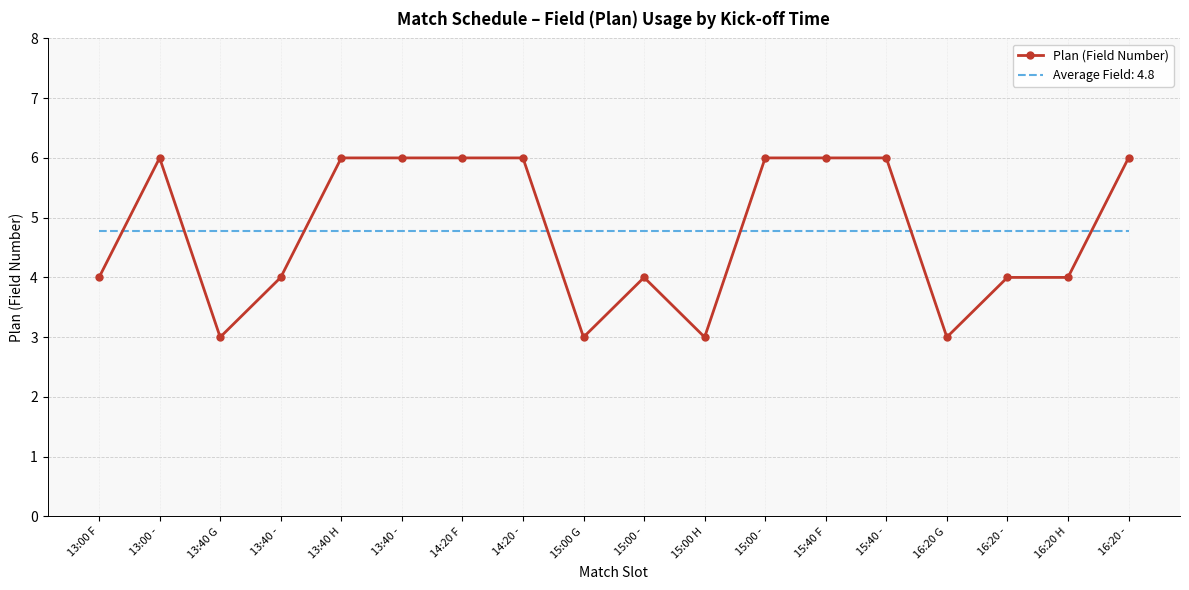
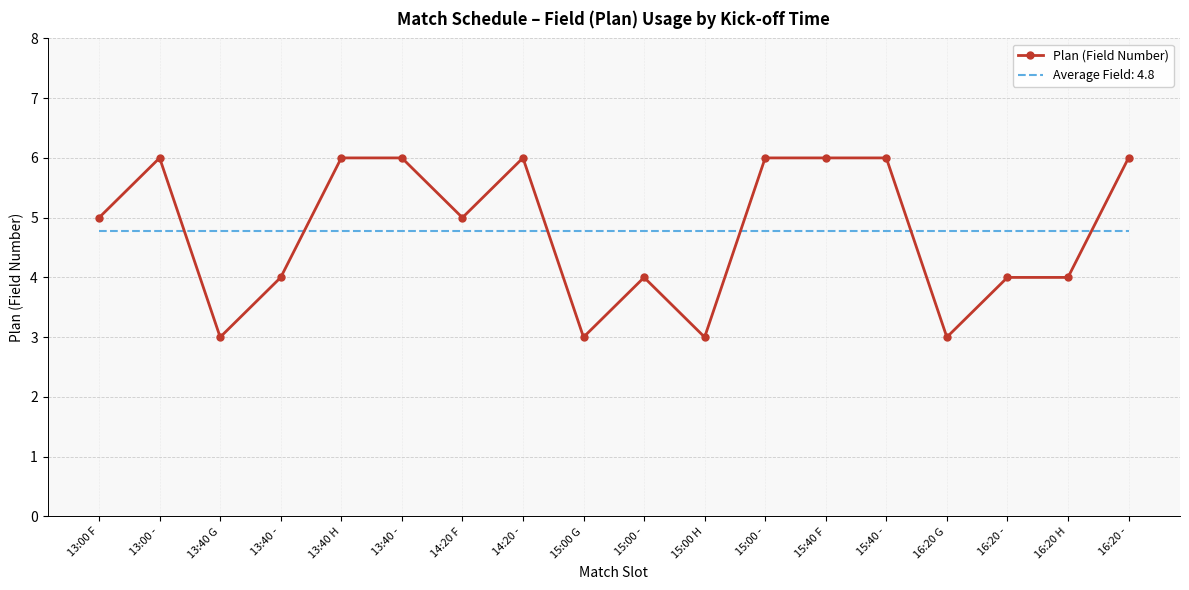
  {
    "Plan (Field Number)": {
-     "13:00 F": 4,
+     "13:00 F": 5,
      "13:00 -": 6,
      "13:40 G": 3,
      "13:40 H": 6,
-     "14:20 F": 6,
+     "14:20 F": 5,
      "14:20 -": 6,
      "15:00 G": 3,
      "15:00 H": 3,
      "15:40 F": 6,
      "15:40 -": 6,
      "16:20 G": 3,
      "16:20 H": 4
    },
    "Average Field: 4.8": {
      "13:00 F": 4.8,
      "13:00 -": 4.8,
      "13:40 G": 4.8,
      "13:40 H": 4.8,
      "14:20 F": 4.8,
      "14:20 -": 4.8,
      "15:00 G": 4.8,
      "15:00 H": 4.8,
      "15:40 F": 4.8,
      "15:40 -": 4.8,
      "16:20 G": 4.8,
      "16:20 H": 4.8
    }
  }
